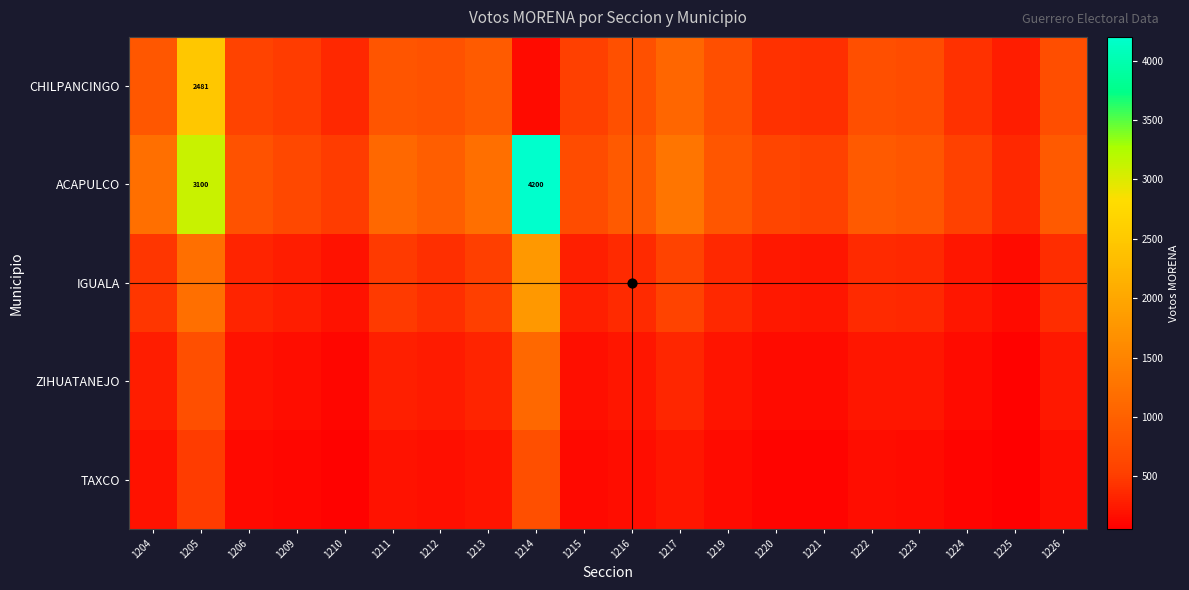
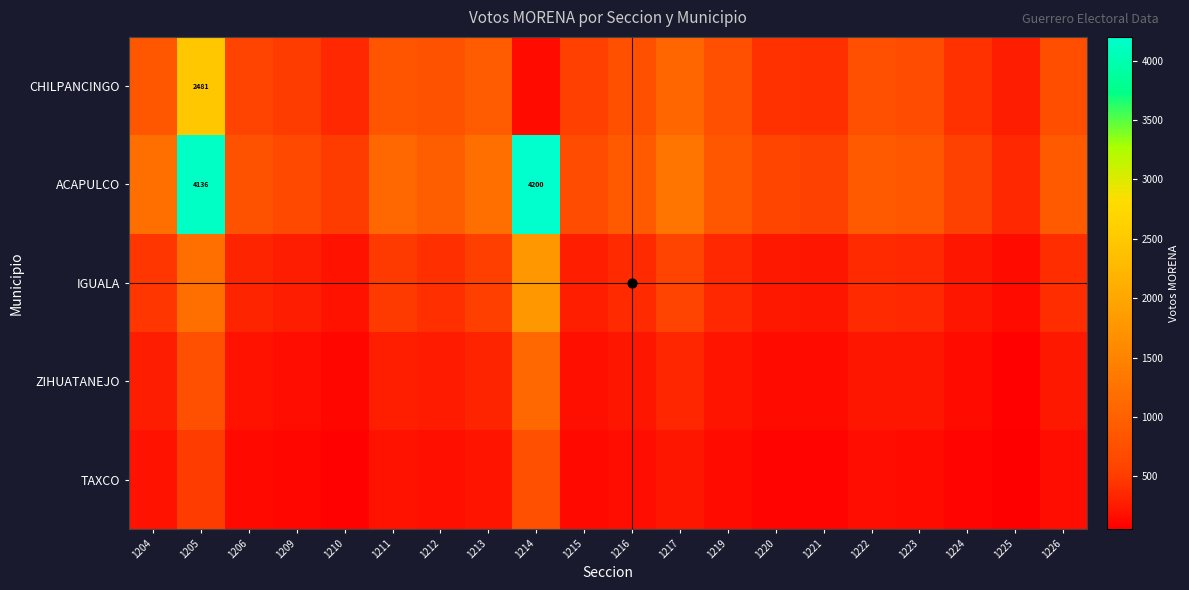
  {
    "CHILPANCINGO": {
      "1205": 2481
    },
    "ACAPULCO": {
-     "1205": 3100,
+     "1205": 4136,
      "1214": 4200
    }
  }
